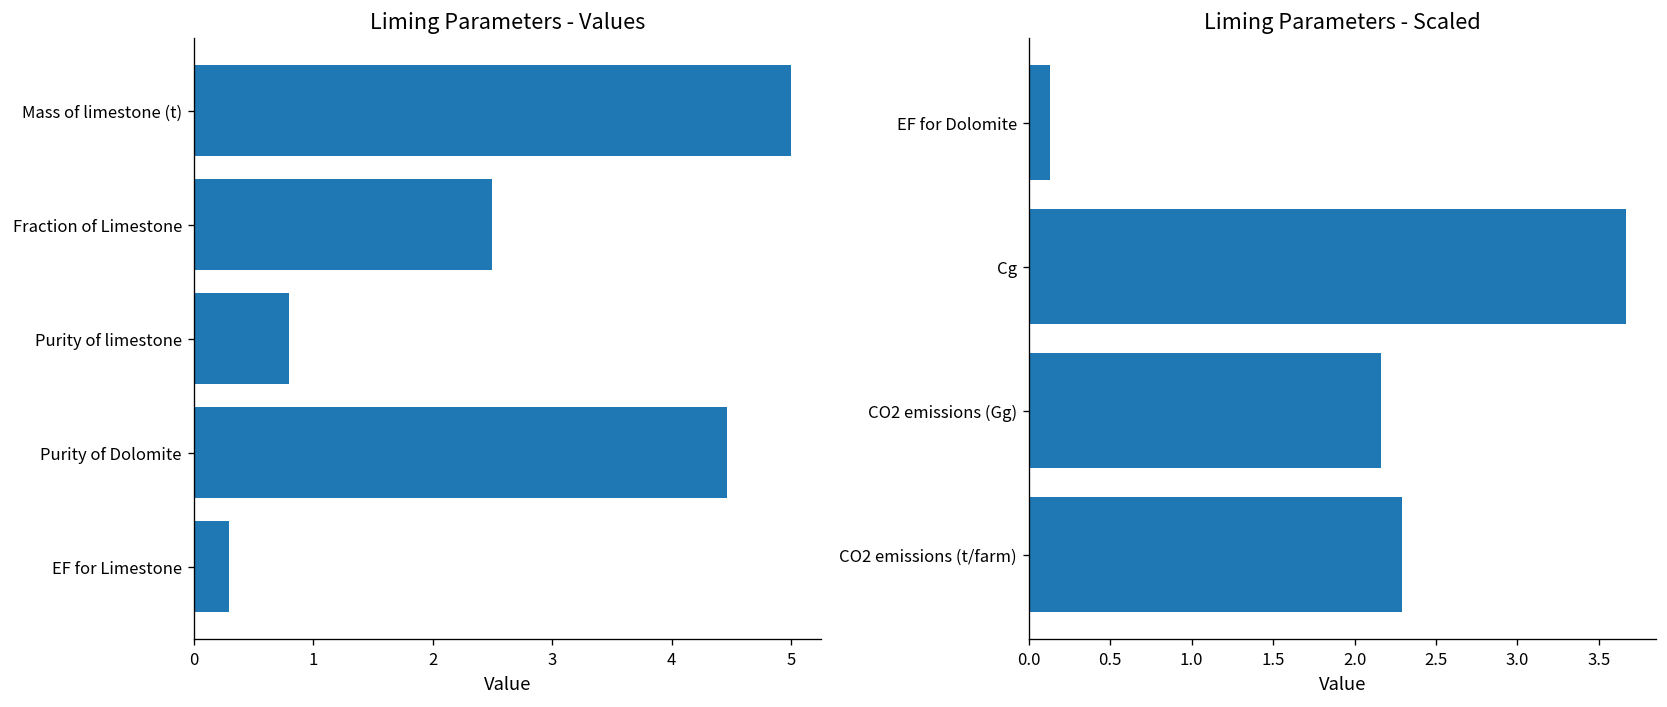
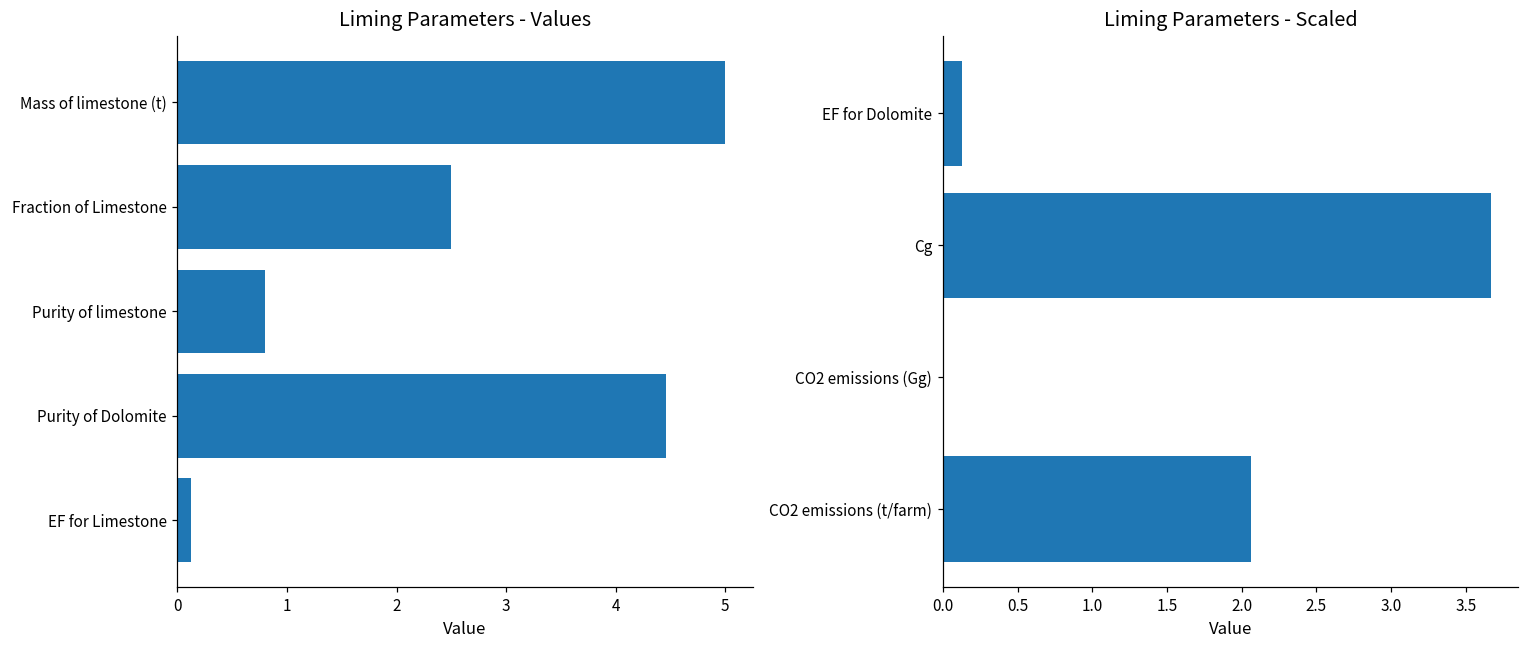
  {
    "Liming Parameters - Values": {
      "Mass of limestone (t)": 5.0,
      "Fraction of Limestone": 2.5,
      "Purity of limestone": 0.8,
      "Purity of Dolomite": 4.5,
-     "EF for Limestone": 0.3
+     "EF for Limestone": 0.1
    },
    "Liming Parameters - Scaled": {
      "EF for Dolomite": 0.13,
      "Cg": 3.67,
-     "CO2 emissions (Gg)": 2.16,
-     "CO2 emissions (t/farm)": 2.29
+     "CO2 emissions (Gg)": 0.00,
+     "CO2 emissions (t/farm)": 2.07
    }
  }
